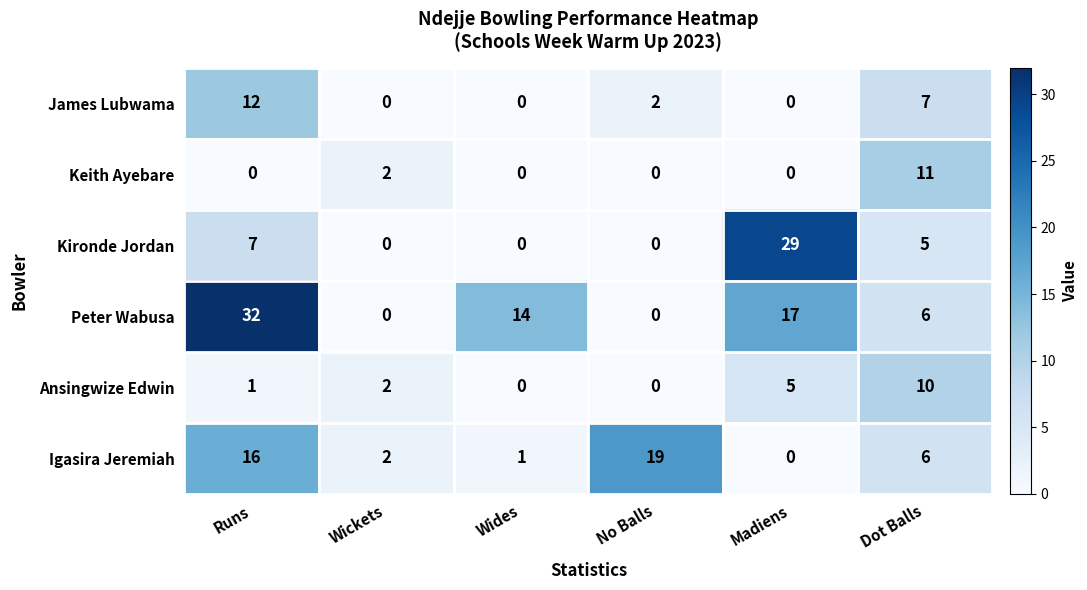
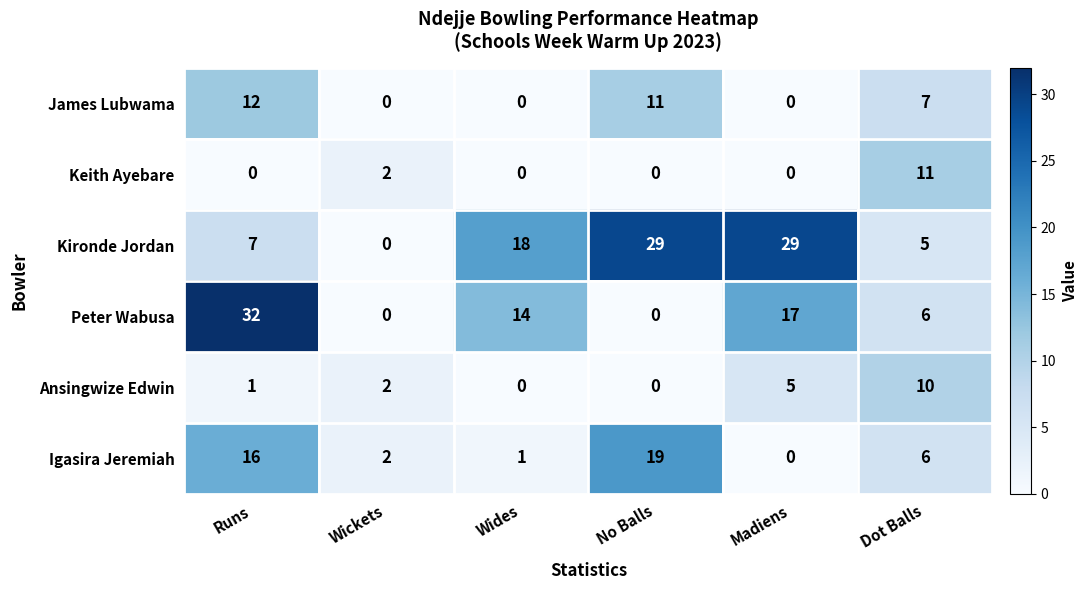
  {
    "James Lubwama": {
      "Runs": 12,
      "Wickets": 0,
      "Wides": 0,
-     "No Balls": 2,
+     "No Balls": 11,
      "Madiens": 0,
      "Dot Balls": 7
    },
    "Keith Ayebare": {
      "Runs": 0,
      "Wickets": 2,
      "Wides": 0,
      "No Balls": 0,
      "Madiens": 0,
      "Dot Balls": 11
    },
    "Kironde Jordan": {
      "Runs": 7,
      "Wickets": 0,
-     "Wides": 0,
-     "No Balls": 0,
+     "Wides": 18,
+     "No Balls": 29,
      "Madiens": 29,
      "Dot Balls": 5
    },
    "Peter Wabusa": {
      "Runs": 32,
      "Wickets": 0,
      "Wides": 14,
      "No Balls": 0,
      "Madiens": 17,
      "Dot Balls": 6
    },
    "Ansingwize Edwin": {
      "Runs": 1,
      "Wickets": 2,
      "Wides": 0,
      "No Balls": 0,
      "Madiens": 5,
      "Dot Balls": 10
    },
    "Igasira Jeremiah": {
      "Runs": 16,
      "Wickets": 2,
      "Wides": 1,
      "No Balls": 19,
      "Madiens": 0,
      "Dot Balls": 6
    }
  }
